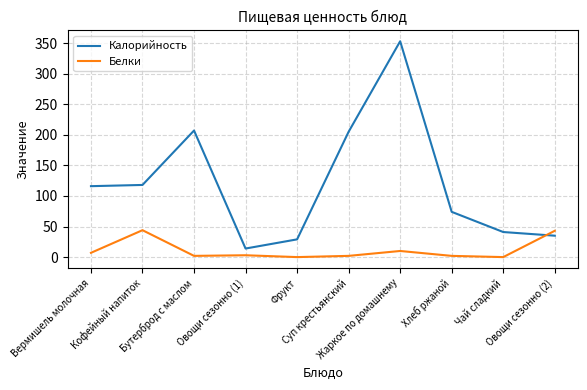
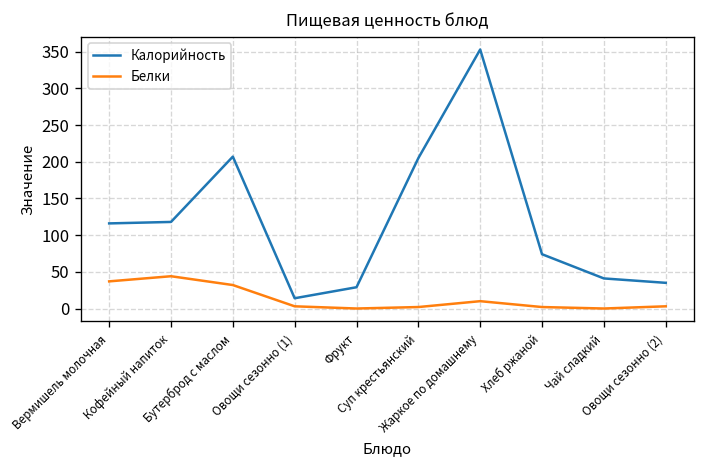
  {
    "Калорийность": {
      "Вермишель молочная": 120,
      "Кофейный напиток": 120,
      "Бутерброд с маслом": 210,
      "Овощи сезонно (1)": 10,
      "Фрукт": 30,
      "Суп крестьянский": 210,
      "Жаркое по домашнему": 350,
      "Хлеб ржаной": 70,
      "Чай сладкий": 40,
      "Овощи сезонно (2)": 40
    },
    "Белки": {
-     "Вермишель молочная": 10,
+     "Вермишель молочная": 40,
      "Кофейный напиток": 40,
-     "Бутерброд с маслом": 0,
+     "Бутерброд с маслом": 30,
      "Овощи сезонно (1)": 0,
      "Фрукт": 0,
      "Суп крестьянский": 0,
      "Жаркое по домашнему": 10,
      "Хлеб ржаной": 0,
      "Чай сладкий": 0,
-     "Овощи сезонно (2)": 40
+     "Овощи сезонно (2)": 0
    }
  }
